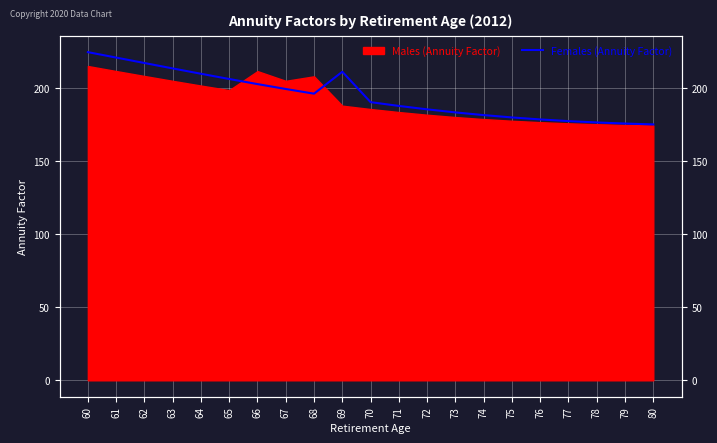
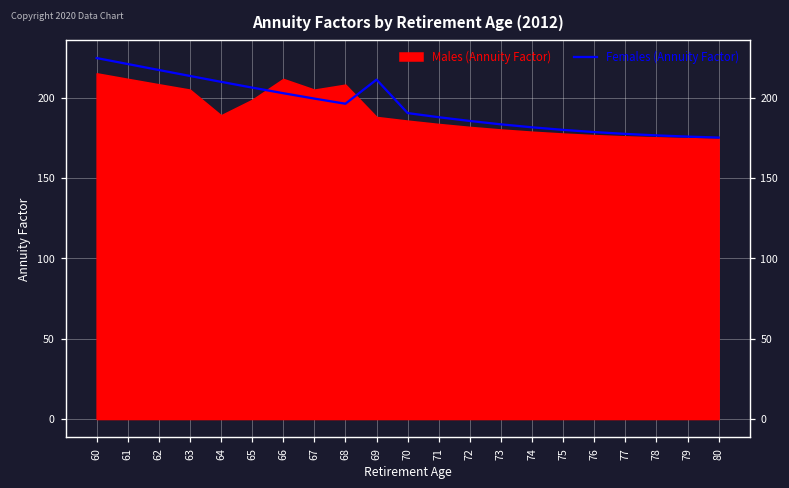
  {
    "Females (Annuity Factor)": {
      "60": 225,
      "61": 221,
      "62": 217,
      "63": 214,
      "64": 210,
      "65": 206,
      "66": 203,
      "67": 199,
      "68": 196,
      "69": 211,
      "70": 190,
      "71": 188,
      "72": 185,
      "73": 183,
      "74": 182,
      "75": 180,
      "76": 179
    },
    "Males (Annuity Factor)": {
      "60": 215,
      "61": 212,
      "62": 208,
      "63": 205,
-     "64": 202,
+     "64": 189,
      "65": 199,
      "66": 212,
      "67": 205,
      "68": 208,
      "69": 188,
      "70": 186,
      "71": 184,
      "72": 182,
      "73": 180,
      "74": 179,
      "75": 178,
      "76": 177
    }
  }
